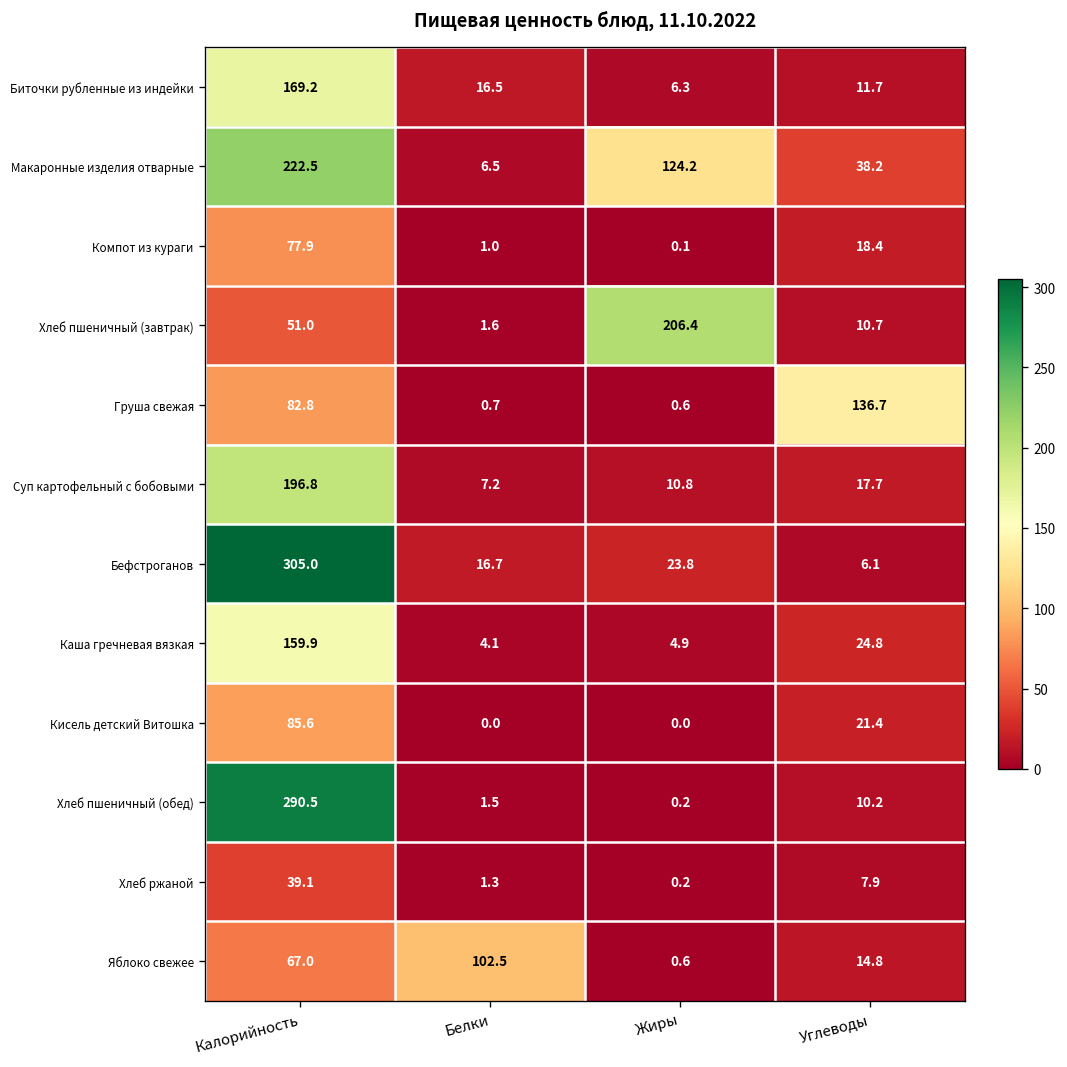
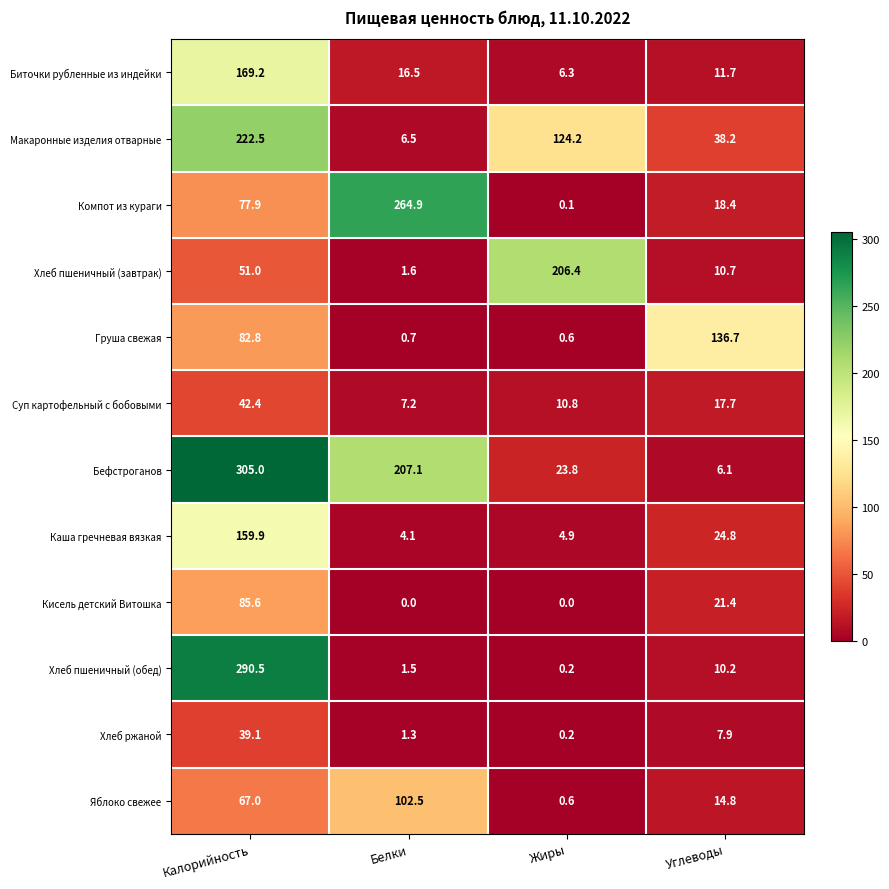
  {
    "Биточки рубленные из индейки": {
      "Калорийность": 169.2,
      "Белки": 16.5,
      "Жиры": 6.3,
      "Углеводы": 11.7
    },
    "Макаронные изделия отварные": {
      "Калорийность": 222.5,
      "Белки": 6.5,
      "Жиры": 124.2,
      "Углеводы": 38.2
    },
    "Компот из кураги": {
      "Калорийность": 77.9,
-     "Белки": 1.0,
+     "Белки": 264.9,
      "Жиры": 0.1,
      "Углеводы": 18.4
    },
    "Хлеб пшеничный (завтрак)": {
      "Калорийность": 51.0,
      "Белки": 1.6,
      "Жиры": 206.4,
      "Углеводы": 10.7
    },
    "Груша свежая": {
      "Калорийность": 82.8,
      "Белки": 0.7,
      "Жиры": 0.6,
      "Углеводы": 136.7
    },
    "Суп картофельный с бобовыми": {
-     "Калорийность": 196.8,
+     "Калорийность": 42.4,
      "Белки": 7.2,
      "Жиры": 10.8,
      "Углеводы": 17.7
    },
    "Бефстроганов": {
      "Калорийность": 305.0,
-     "Белки": 16.7,
+     "Белки": 207.1,
      "Жиры": 23.8,
      "Углеводы": 6.1
    },
    "Каша гречневая вязкая": {
      "Калорийность": 159.9,
      "Белки": 4.1,
      "Жиры": 4.9,
      "Углеводы": 24.8
    },
    "Кисель детский Витошка": {
      "Калорийность": 85.6,
      "Белки": 0.0,
      "Жиры": 0.0,
      "Углеводы": 21.4
    },
    "Хлеб пшеничный (обед)": {
      "Калорийность": 290.5,
      "Белки": 1.5,
      "Жиры": 0.2,
      "Углеводы": 10.2
    },
    "Хлеб ржаной": {
      "Калорийность": 39.1,
      "Белки": 1.3,
      "Жиры": 0.2,
      "Углеводы": 7.9
    },
    "Яблоко свежее": {
      "Калорийность": 67.0,
      "Белки": 102.5,
      "Жиры": 0.6,
      "Углеводы": 14.8
    }
  }
